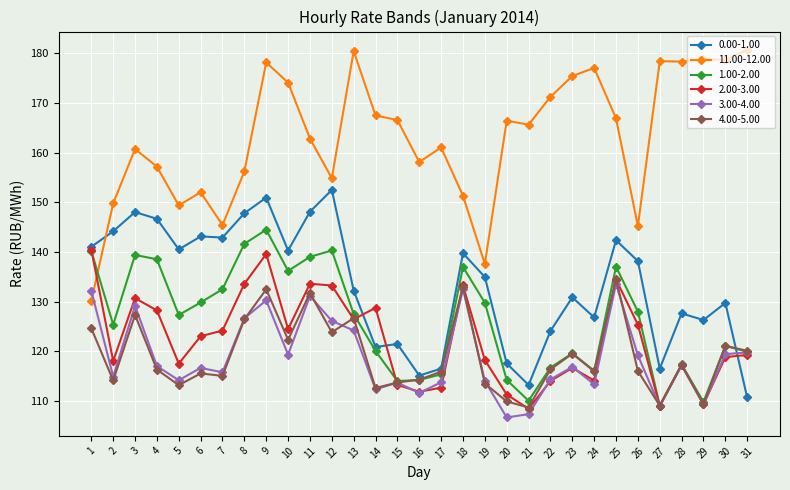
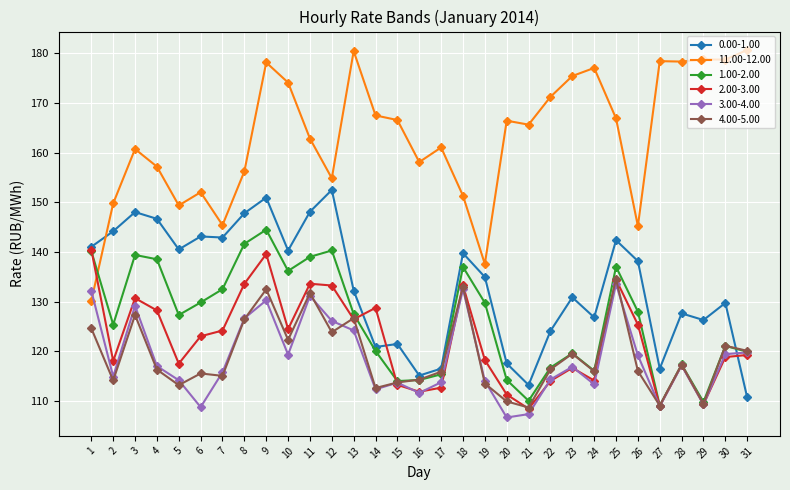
  {
    "0.00-1.00": {
      "1": 141,
      "2": 144,
      "3": 148,
      "4": 147,
      "5": 141,
      "6": 143,
      "7": 143,
      "8": 148,
      "9": 151,
      "10": 140,
      "11": 148,
      "12": 152,
      "13": 132,
      "14": 121,
      "15": 121,
      "16": 115,
      "17": 116,
      "18": 140,
      "19": 135,
      "20": 118,
      "21": 113,
      "22": 124,
      "23": 131,
      "24": 127,
      "25": 142,
      "26": 138,
      "27": 116,
      "28": 128,
      "29": 126,
      "30": 130,
      "31": 111
    },
    "11.00-12.00": {
      "1": 130,
      "2": 150,
      "3": 161,
      "4": 157,
      "5": 149,
      "6": 152,
      "7": 145,
      "8": 156,
      "9": 178,
      "10": 174,
      "11": 163,
      "12": 155,
      "13": 180,
      "14": 168,
      "15": 167,
      "16": 158,
      "17": 161,
      "18": 151,
      "19": 138,
      "20": 166,
      "21": 166,
      "22": 171,
      "23": 175,
      "24": 177,
      "25": 167,
      "26": 145,
      "27": 178,
      "28": 178
    },
    "1.00-2.00": {
      "2": 125,
      "3": 139,
      "4": 139,
      "5": 127,
      "6": 130,
      "7": 132,
      "8": 142,
      "9": 144,
      "10": 136,
      "11": 139,
      "12": 140,
      "13": 127,
      "14": 120,
      "17": 115,
      "18": 137,
      "19": 130,
      "20": 114,
      "21": 110,
      "25": 137,
      "26": 128
    },
    "2.00-3.00": {
      "2": 118,
      "3": 131,
      "4": 128,
      "5": 117,
      "6": 123,
      "7": 124,
      "8": 134,
      "9": 140,
      "10": 124,
      "11": 134,
      "12": 133,
      "14": 129,
      "17": 113,
      "19": 118,
      "20": 111,
      "24": 114,
      "26": 125,
      "30": 119,
      "31": 119
    },
    "3.00-4.00": {
      "1": 132,
      "2": 115,
      "3": 129,
      "4": 117,
      "5": 114,
-     "6": 117,
+     "6": 109,
      "7": 116,
      "9": 130,
      "10": 119,
      "11": 131,
      "12": 126,
      "13": 124,
      "17": 114,
      "18": 132,
      "19": 114,
      "20": 107,
      "21": 107,
      "24": 113,
      "25": 134,
      "26": 119,
      "30": 119
    },
    "4.00-5.00": {
      "1": 125,
      "2": 114,
      "3": 127,
      "4": 116,
      "5": 113,
      "6": 116,
      "7": 115,
      "9": 132,
      "10": 122,
      "11": 132,
      "12": 124,
      "17": 116,
      "19": 113,
      "20": 110,
      "26": 116
    }
  }
